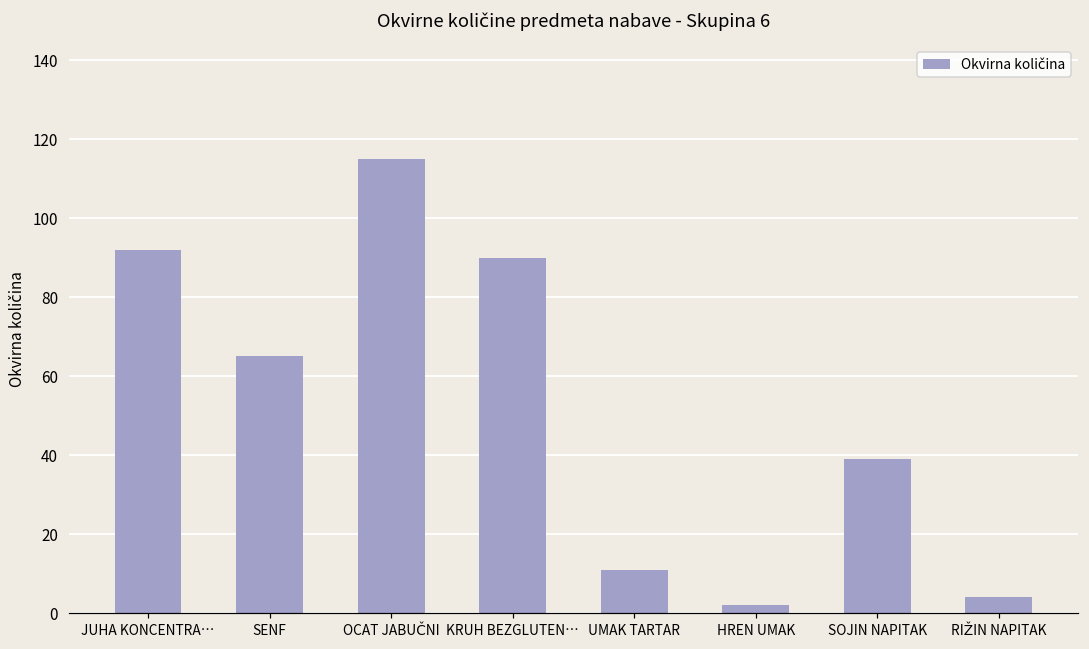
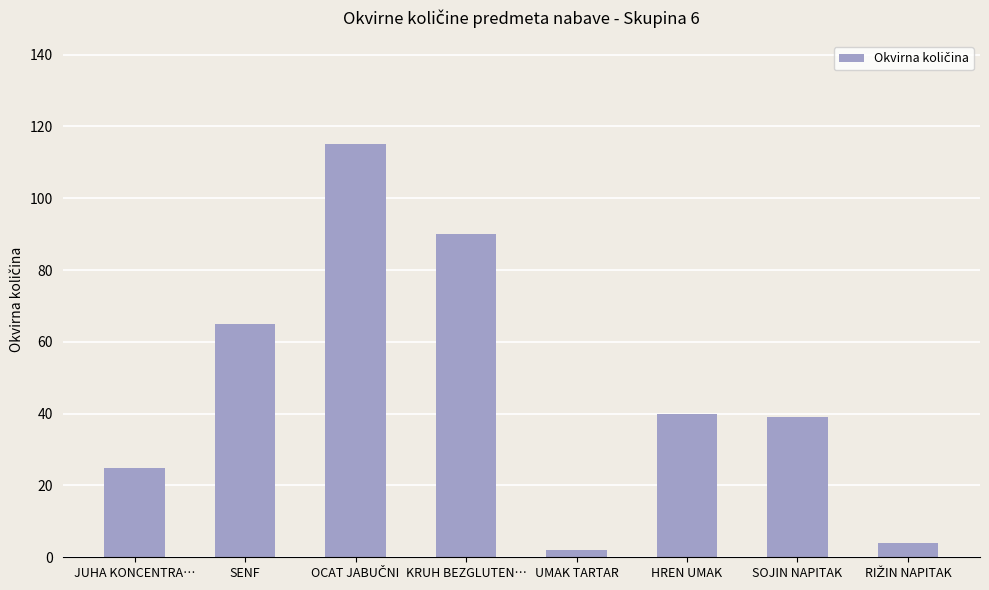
  {
-   "JUHA KONCENTRA…": 92,
+   "JUHA KONCENTRA…": 25,
    "SENF": 65,
    "OCAT JABUČNI": 115,
    "KRUH BEZGLUTEN…": 90,
-   "UMAK TARTAR": 11,
-   "HREN UMAK": 2,
+   "UMAK TARTAR": 2,
+   "HREN UMAK": 40,
    "SOJIN NAPITAK": 39,
    "RIŽIN NAPITAK": 4
  }
